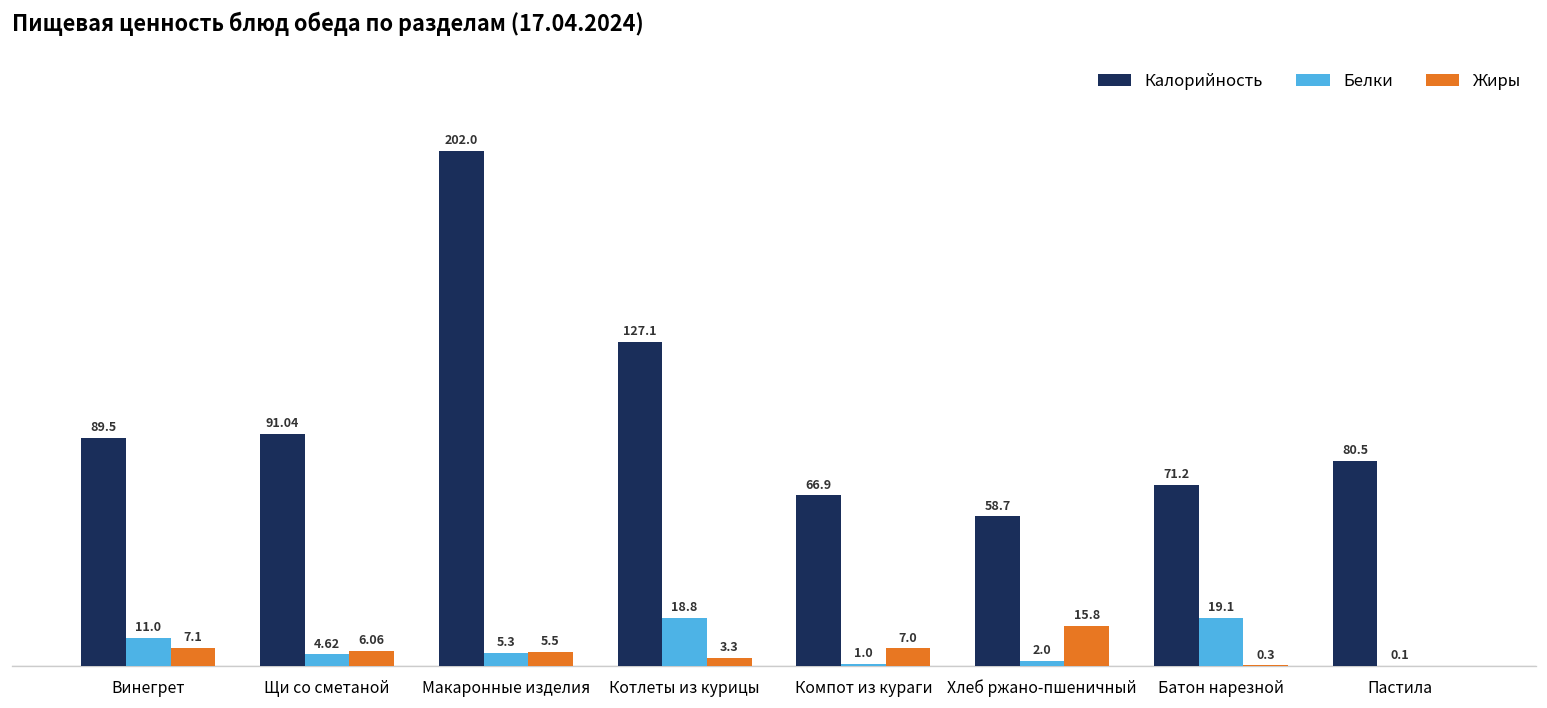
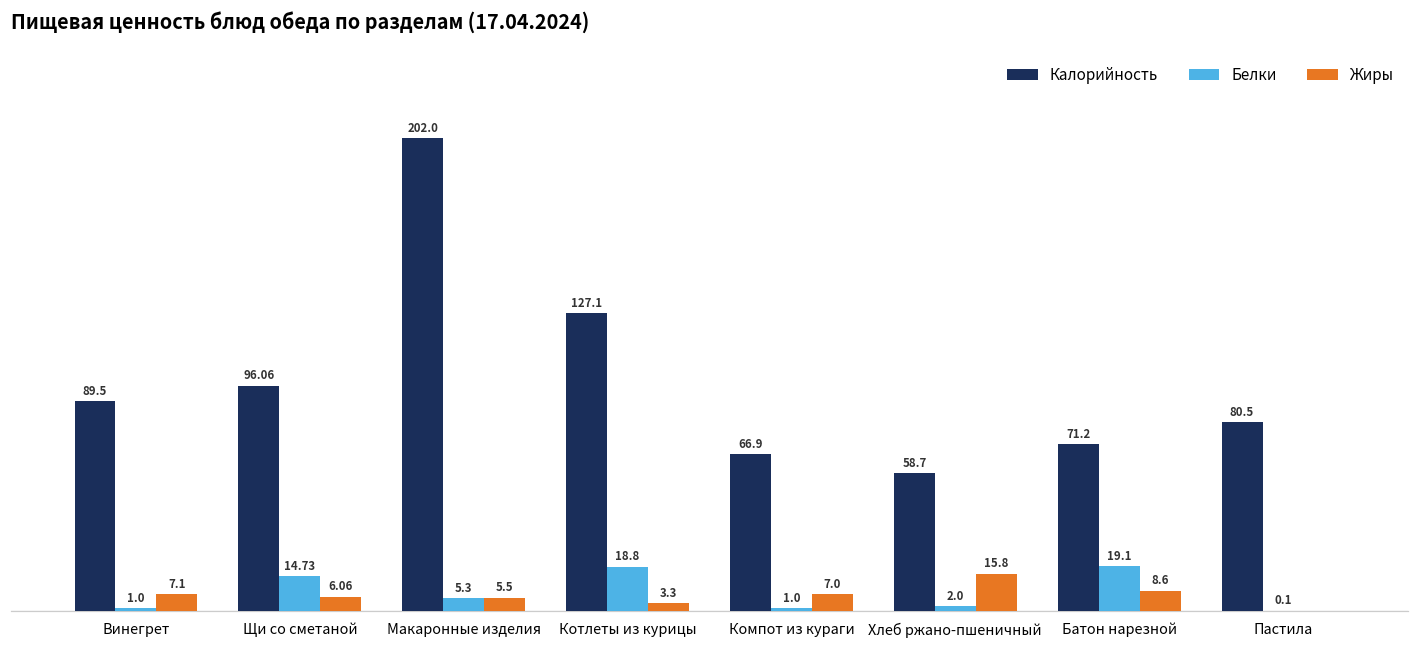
  {
    "Калорийность": {
      "Винегрет": 89.5,
-     "Щи со сметаной": 91.04,
+     "Щи со сметаной": 96.06,
      "Макаронные изделия": 202.0,
      "Котлеты из курицы": 127.1,
      "Компот из кураги": 66.9,
      "Хлеб ржано-пшеничный": 58.7,
      "Батон нарезной": 71.2,
      "Пастила": 80.5
    },
    "Белки": {
-     "Винегрет": 11.0,
-     "Щи со сметаной": 4.62,
+     "Винегрет": 1.0,
+     "Щи со сметаной": 14.73,
      "Макаронные изделия": 5.3,
      "Котлеты из курицы": 18.8,
      "Компот из кураги": 1.0,
      "Хлеб ржано-пшеничный": 2.0,
      "Батон нарезной": 19.1,
      "Пастила": 0.1
    },
    "Жиры": {
      "Винегрет": 7.1,
      "Щи со сметаной": 6.06,
      "Макаронные изделия": 5.5,
      "Котлеты из курицы": 3.3,
      "Компот из кураги": 7.0,
      "Хлеб ржано-пшеничный": 15.8,
-     "Батон нарезной": 0.3
+     "Батон нарезной": 8.6
    }
  }
